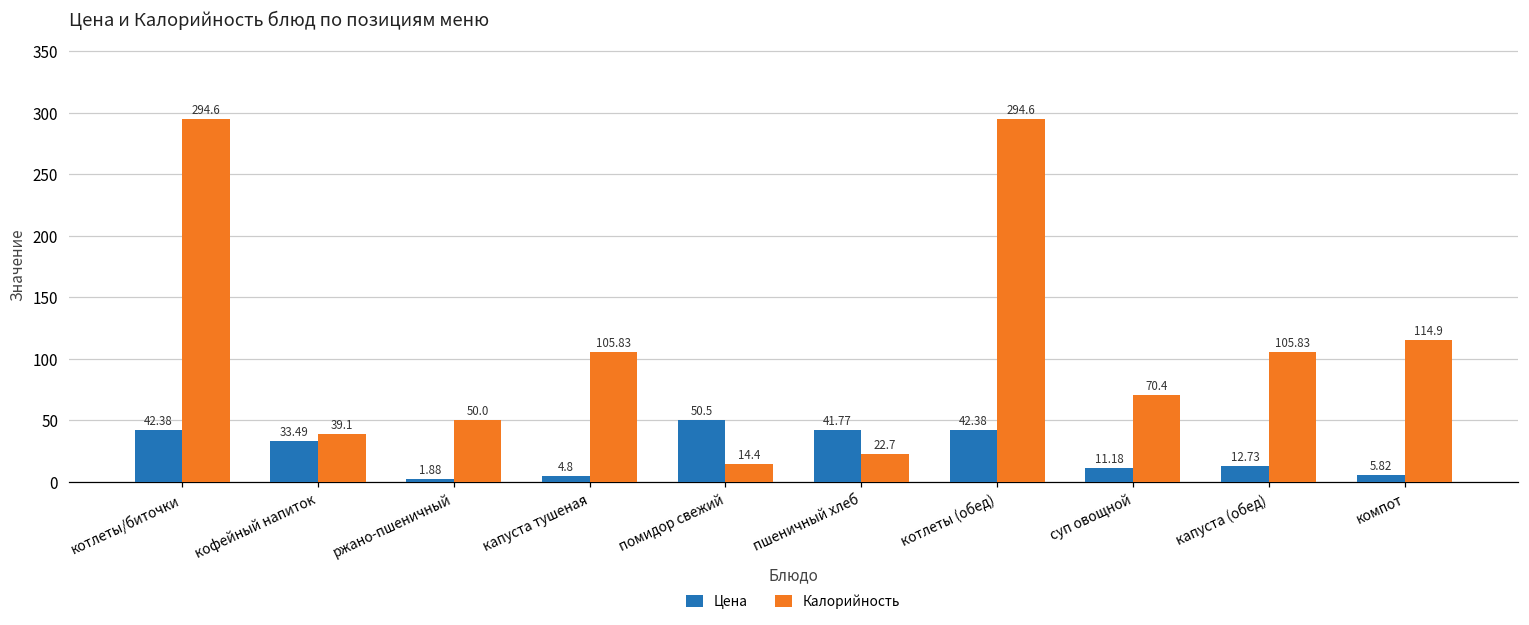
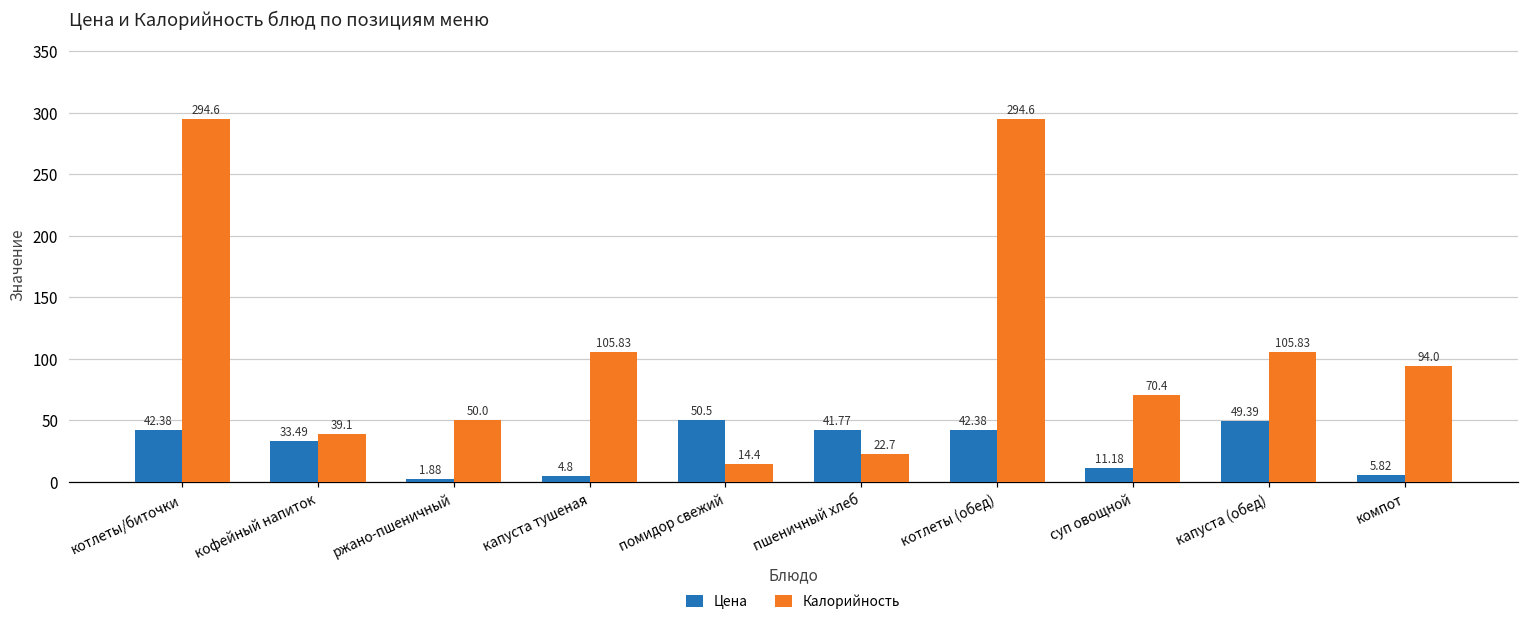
  {
    "Цена": {
      "котлеты/биточки": 42.38,
      "кофейный напиток": 33.49,
      "ржано-пшеничный": 1.88,
      "капуста тушеная": 4.8,
      "помидор свежий": 50.5,
      "пшеничный хлеб": 41.77,
      "котлеты (обед)": 42.38,
      "суп овощной": 11.18,
-     "капуста (обед)": 12.73,
+     "капуста (обед)": 49.39,
      "компот": 5.82
    },
    "Калорийность": {
      "котлеты/биточки": 294.6,
      "кофейный напиток": 39.1,
      "ржано-пшеничный": 50.0,
      "капуста тушеная": 105.83,
      "помидор свежий": 14.4,
      "пшеничный хлеб": 22.7,
      "котлеты (обед)": 294.6,
      "суп овощной": 70.4,
      "капуста (обед)": 105.83,
-     "компот": 114.9
+     "компот": 94.0
    }
  }
